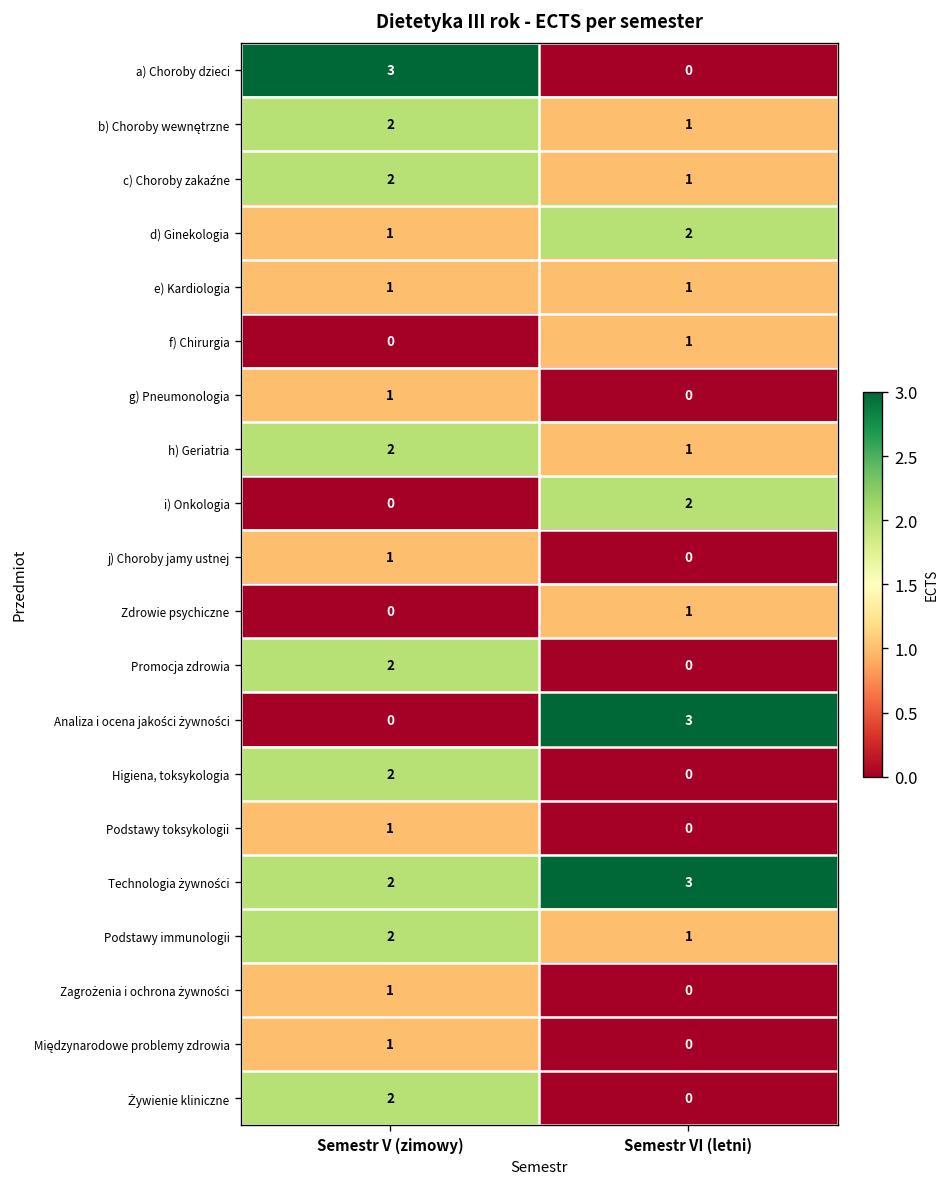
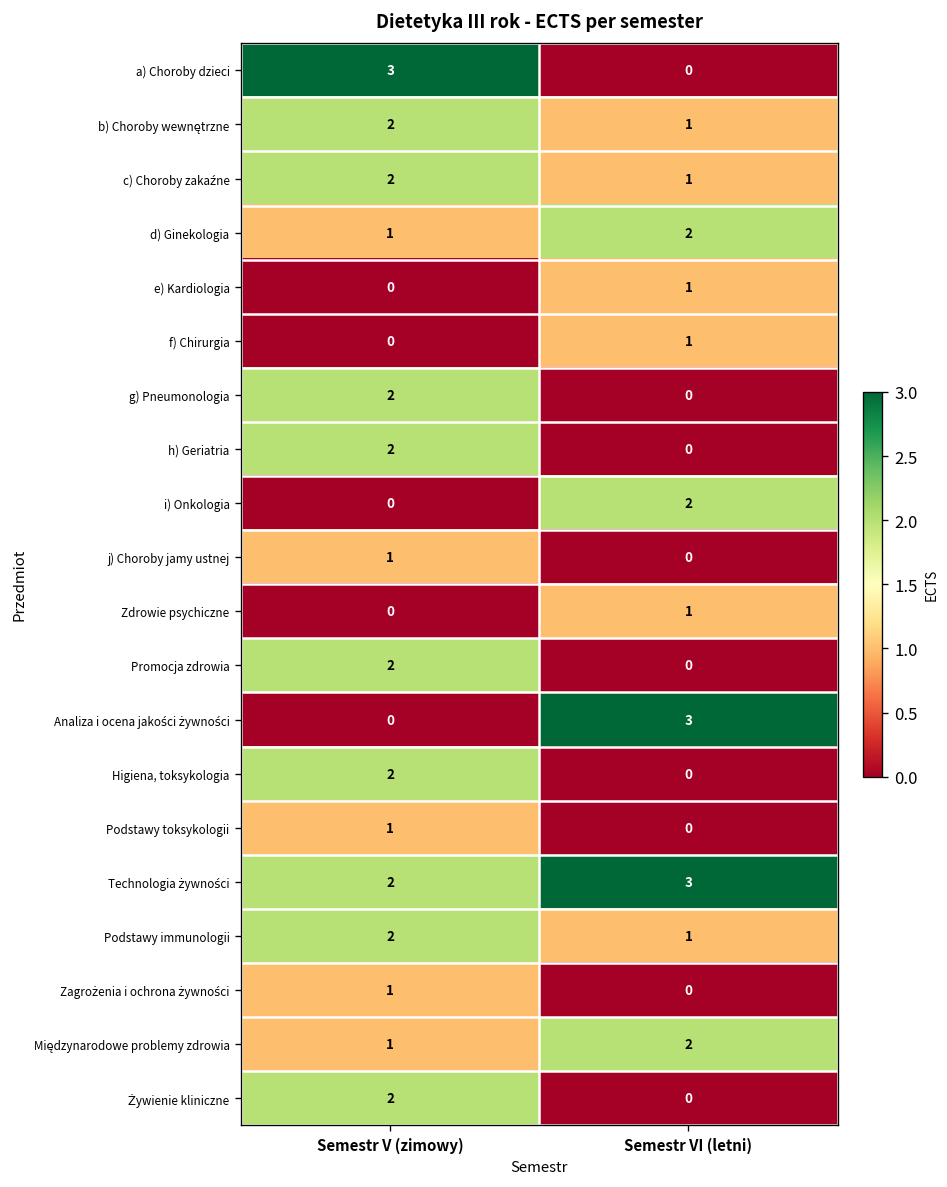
  {
    "a) Choroby dzieci": {
      "Semestr V (zimowy)": 3,
      "Semestr VI (letni)": 0
    },
    "b) Choroby wewnętrzne": {
      "Semestr V (zimowy)": 2,
      "Semestr VI (letni)": 1
    },
    "c) Choroby zakaźne": {
      "Semestr V (zimowy)": 2,
      "Semestr VI (letni)": 1
    },
    "d) Ginekologia": {
      "Semestr V (zimowy)": 1,
      "Semestr VI (letni)": 2
    },
    "e) Kardiologia": {
-     "Semestr V (zimowy)": 1,
+     "Semestr V (zimowy)": 0,
      "Semestr VI (letni)": 1
    },
    "f) Chirurgia": {
      "Semestr V (zimowy)": 0,
      "Semestr VI (letni)": 1
    },
    "g) Pneumonologia": {
-     "Semestr V (zimowy)": 1,
+     "Semestr V (zimowy)": 2,
      "Semestr VI (letni)": 0
    },
    "h) Geriatria": {
      "Semestr V (zimowy)": 2,
-     "Semestr VI (letni)": 1
+     "Semestr VI (letni)": 0
    },
    "i) Onkologia": {
      "Semestr V (zimowy)": 0,
      "Semestr VI (letni)": 2
    },
    "j) Choroby jamy ustnej": {
      "Semestr V (zimowy)": 1,
      "Semestr VI (letni)": 0
    },
    "Zdrowie psychiczne": {
      "Semestr V (zimowy)": 0,
      "Semestr VI (letni)": 1
    },
    "Promocja zdrowia": {
      "Semestr V (zimowy)": 2,
      "Semestr VI (letni)": 0
    },
    "Analiza i ocena jakości żywności": {
      "Semestr V (zimowy)": 0,
      "Semestr VI (letni)": 3
    },
    "Higiena, toksykologia": {
      "Semestr V (zimowy)": 2,
      "Semestr VI (letni)": 0
    },
    "Podstawy toksykologii": {
      "Semestr V (zimowy)": 1,
      "Semestr VI (letni)": 0
    },
    "Technologia żywności": {
      "Semestr V (zimowy)": 2,
      "Semestr VI (letni)": 3
    },
    "Podstawy immunologii": {
      "Semestr V (zimowy)": 2,
      "Semestr VI (letni)": 1
    },
    "Zagrożenia i ochrona żywności": {
      "Semestr V (zimowy)": 1,
      "Semestr VI (letni)": 0
    },
    "Międzynarodowe problemy zdrowia": {
      "Semestr V (zimowy)": 1,
-     "Semestr VI (letni)": 0
+     "Semestr VI (letni)": 2
    },
    "Żywienie kliniczne": {
      "Semestr V (zimowy)": 2,
      "Semestr VI (letni)": 0
    }
  }
